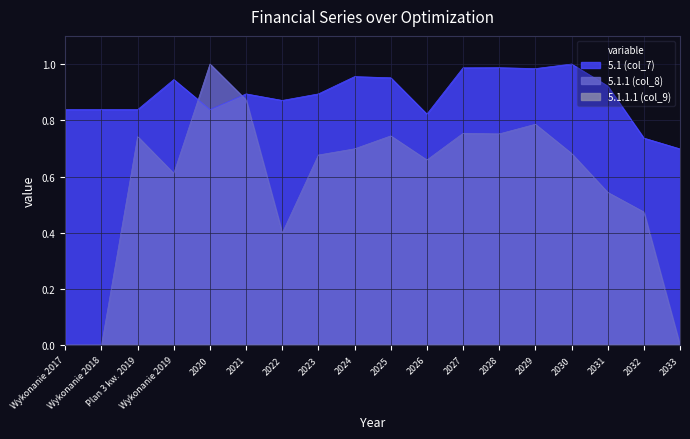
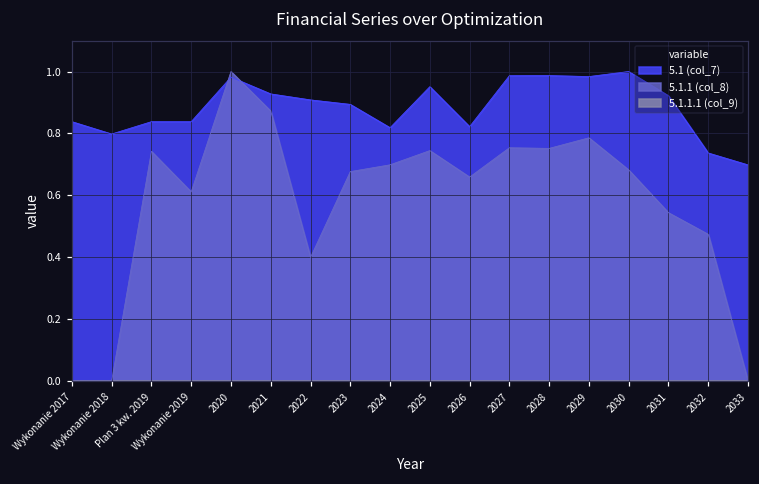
  {
    "5.1 (col_7)": {
      "Wykonanie 2017": 0.84,
-     "Wykonanie 2018": 0.84,
+     "Wykonanie 2018": 0.80,
      "Plan 3 kw. 2019": 0.84,
-     "Wykonanie 2019": 0.94,
-     "2020": 0.84,
-     "2021": 0.89,
-     "2022": 0.87,
+     "Wykonanie 2019": 0.84,
+     "2020": 0.98,
+     "2021": 0.93,
+     "2022": 0.91,
      "2023": 0.89,
-     "2024": 0.96,
+     "2024": 0.82,
      "2025": 0.95,
      "2026": 0.82,
      "2027": 0.99,
      "2028": 0.99,
      "2029": 0.98,
      "2030": 1.00,
      "2032": 0.74,
      "2033": 0.70
    }
  }
